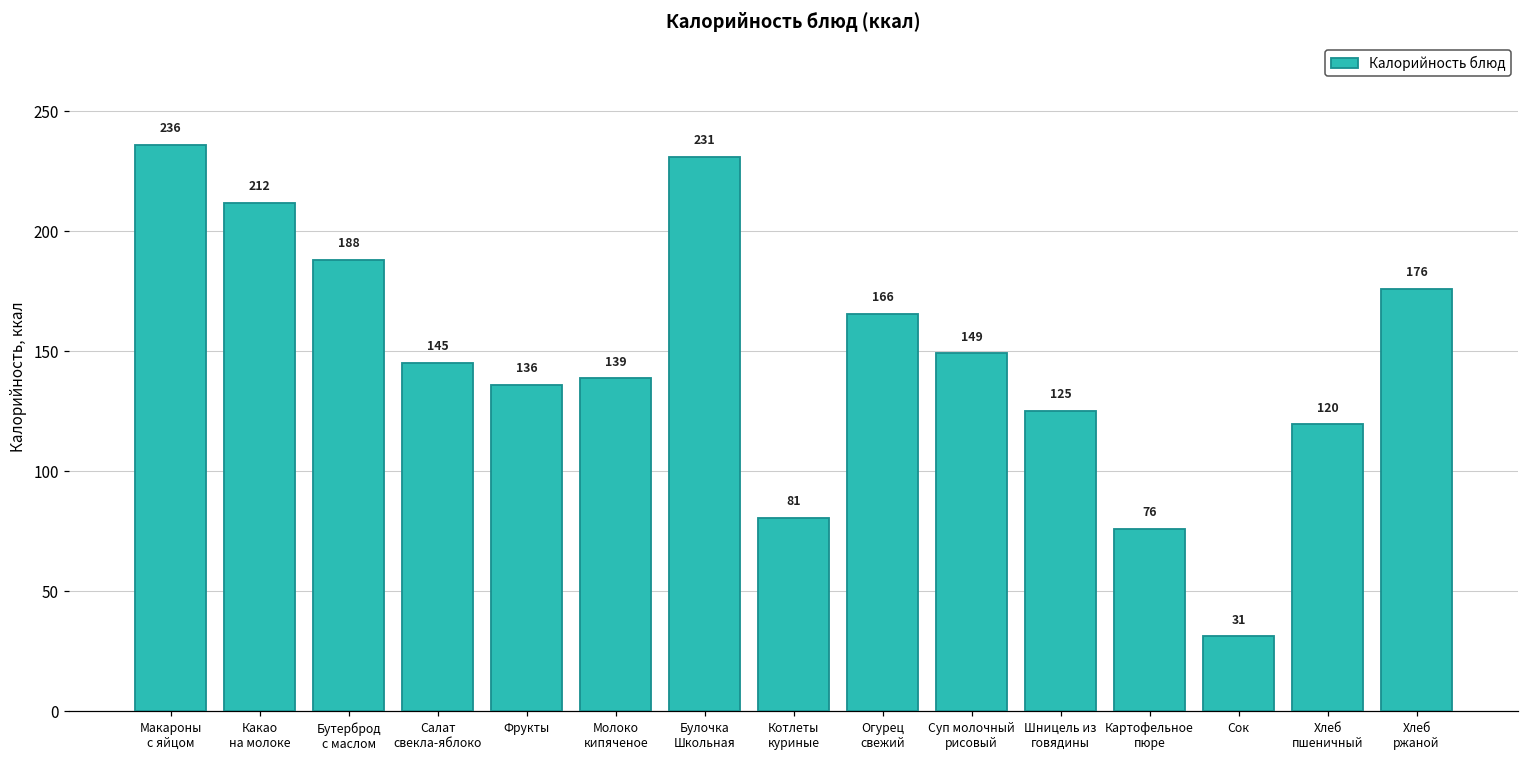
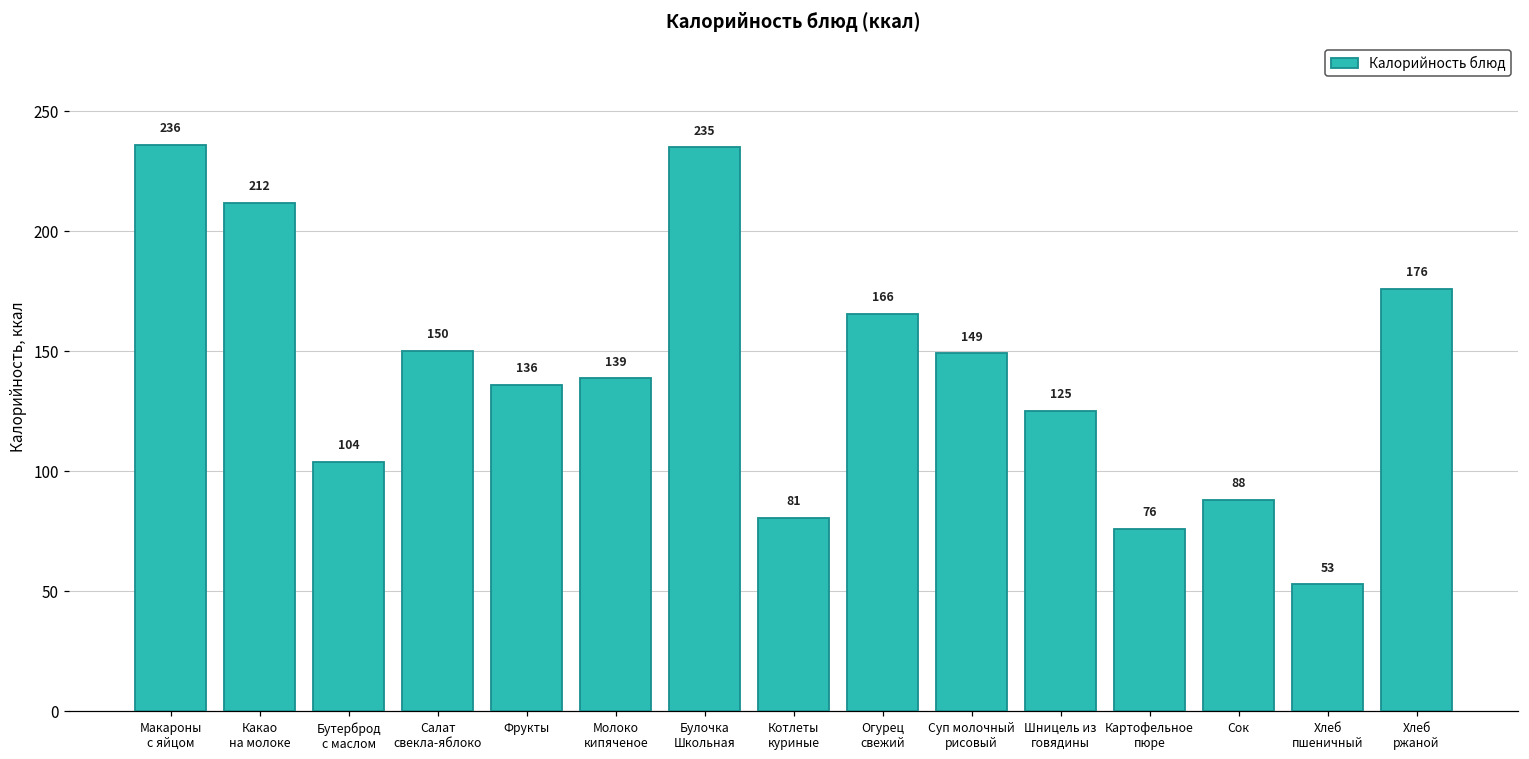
  {
    "Макароны с яйцом": 236,
    "Какао на молоке": 212,
-   "Бутерброд с маслом": 188,
-   "Салат свекла-яблоко": 145,
+   "Бутерброд с маслом": 104,
+   "Салат свекла-яблоко": 150,
    "Фрукты": 136,
    "Молоко кипяченое": 139,
-   "Булочка Школьная": 231,
+   "Булочка Школьная": 235,
    "Котлеты куриные": 81,
    "Огурец свежий": 166,
    "Суп молочный рисовый": 149,
    "Шницель из говядины": 125,
    "Картофельное пюре": 76,
-   "Сок": 31,
-   "Хлеб пшеничный": 120,
+   "Сок": 88,
+   "Хлеб пшеничный": 53,
    "Хлеб ржаной": 176
  }
